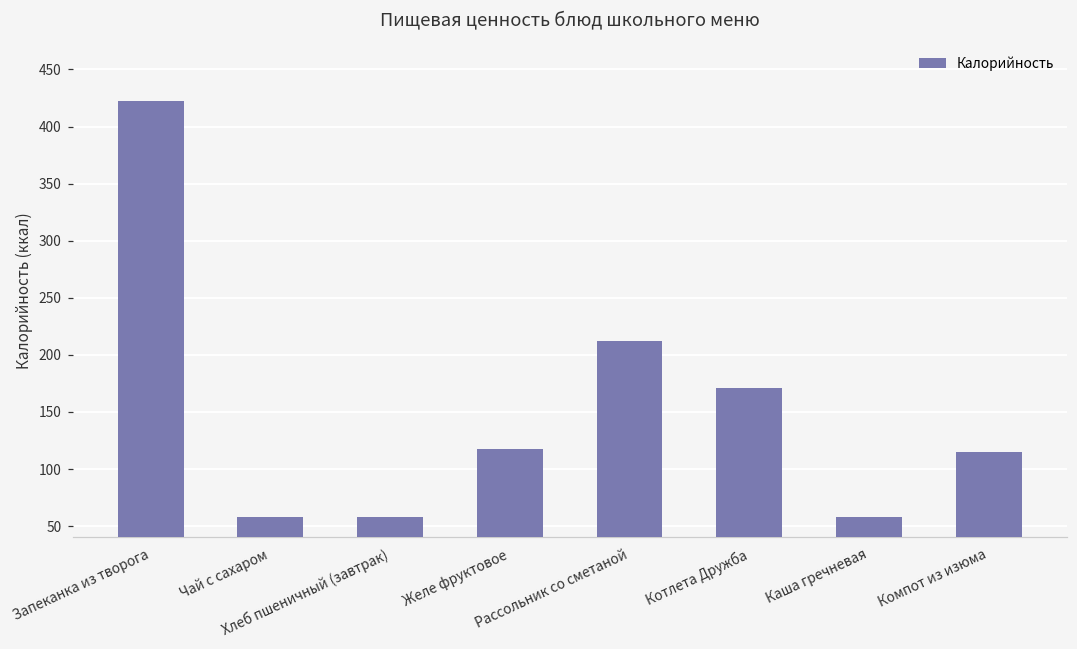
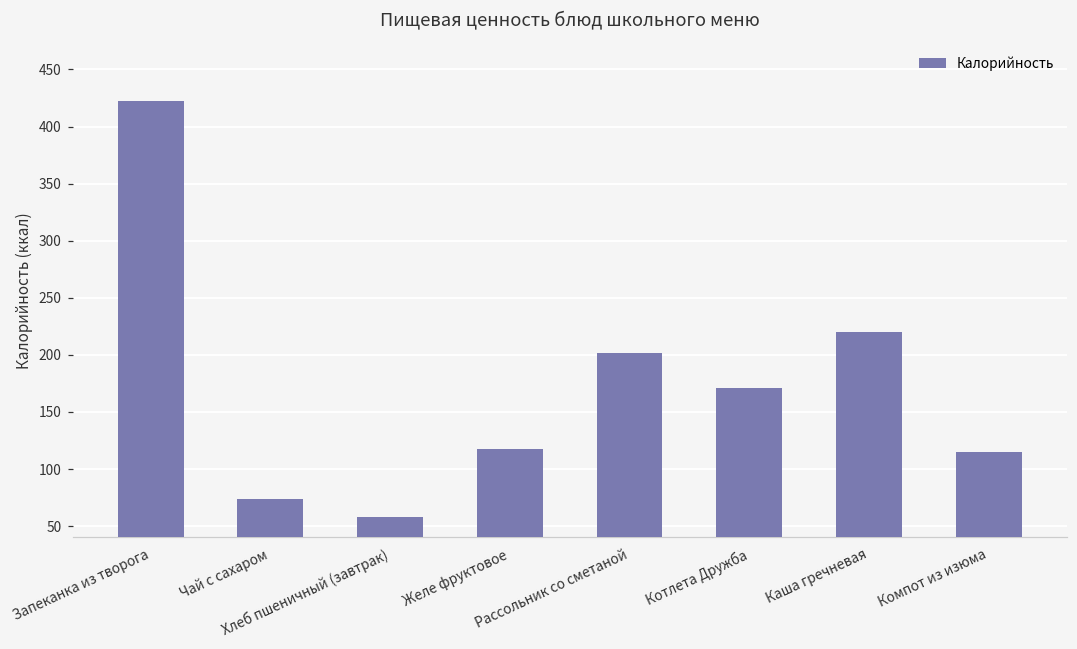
  {
    "Запеканка из творога": 422,
-   "Чай с сахаром": 58,
+   "Чай с сахаром": 74,
    "Хлеб пшеничный (завтрак)": 58,
    "Желе фруктовое": 118,
-   "Рассольник со сметаной": 212,
+   "Рассольник со сметаной": 202,
    "Котлета Дружба": 171,
-   "Каша гречневая": 58,
+   "Каша гречневая": 220,
    "Компот из изюма": 115
  }
